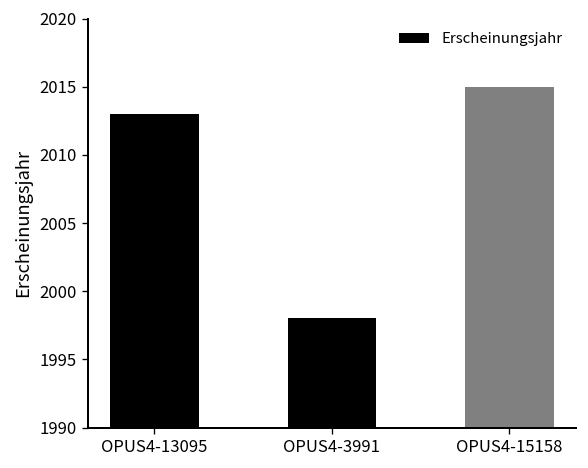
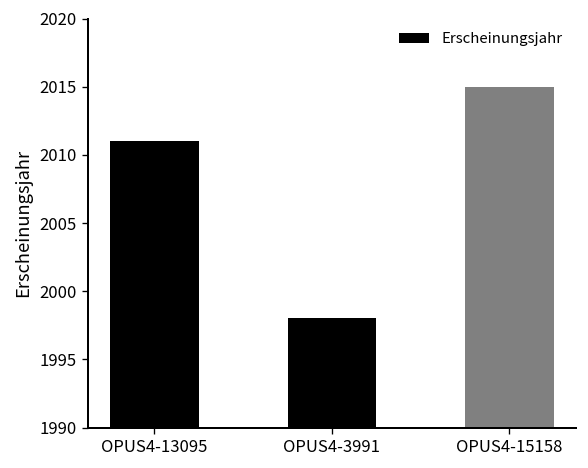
  {
-   "OPUS4-13095": 2013,
+   "OPUS4-13095": 2011,
    "OPUS4-3991": 1998,
    "OPUS4-15158": 2015
  }
